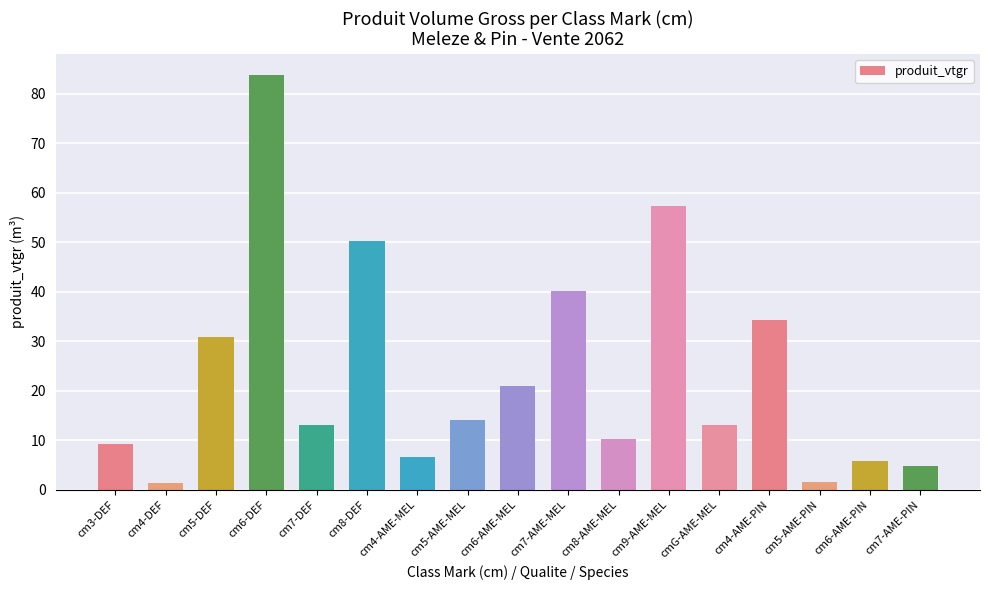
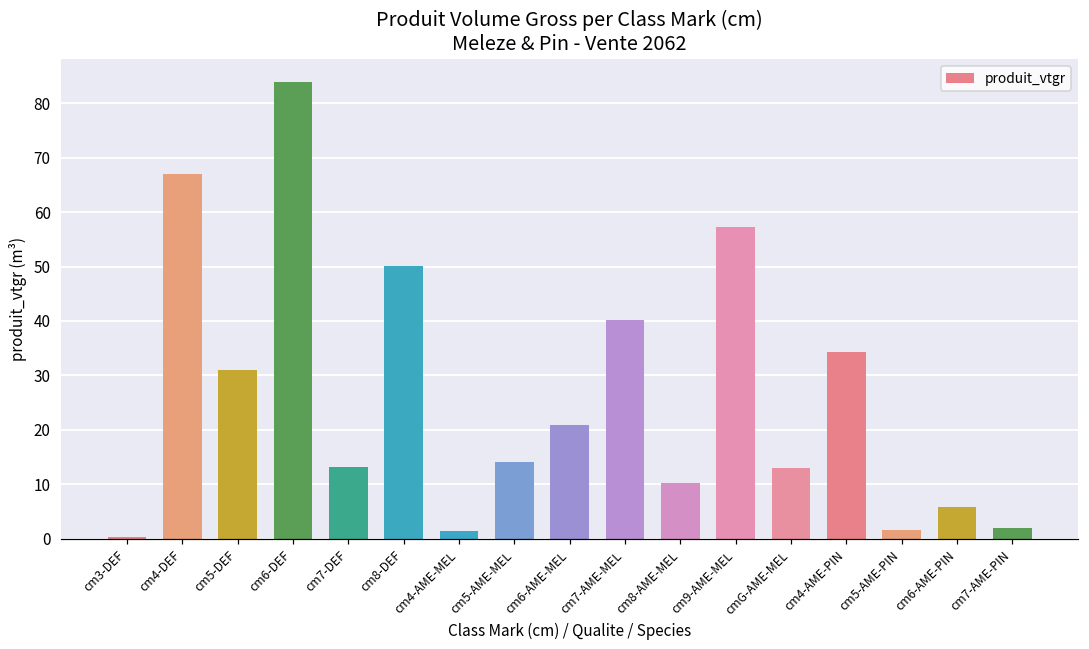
  {
-   "cm3-DEF": 9,
-   "cm4-DEF": 1,
+   "cm3-DEF": 0,
+   "cm4-DEF": 67,
    "cm5-DEF": 31,
    "cm6-DEF": 84,
    "cm7-DEF": 13,
    "cm8-DEF": 50,
-   "cm4-AME-MEL": 7,
+   "cm4-AME-MEL": 1,
    "cm5-AME-MEL": 14,
    "cm6-AME-MEL": 21,
    "cm7-AME-MEL": 40,
    "cm8-AME-MEL": 10,
    "cm9-AME-MEL": 57,
    "cmG-AME-MEL": 13,
    "cm4-AME-PIN": 34,
    "cm5-AME-PIN": 2,
    "cm6-AME-PIN": 6,
-   "cm7-AME-PIN": 5
+   "cm7-AME-PIN": 2
  }
